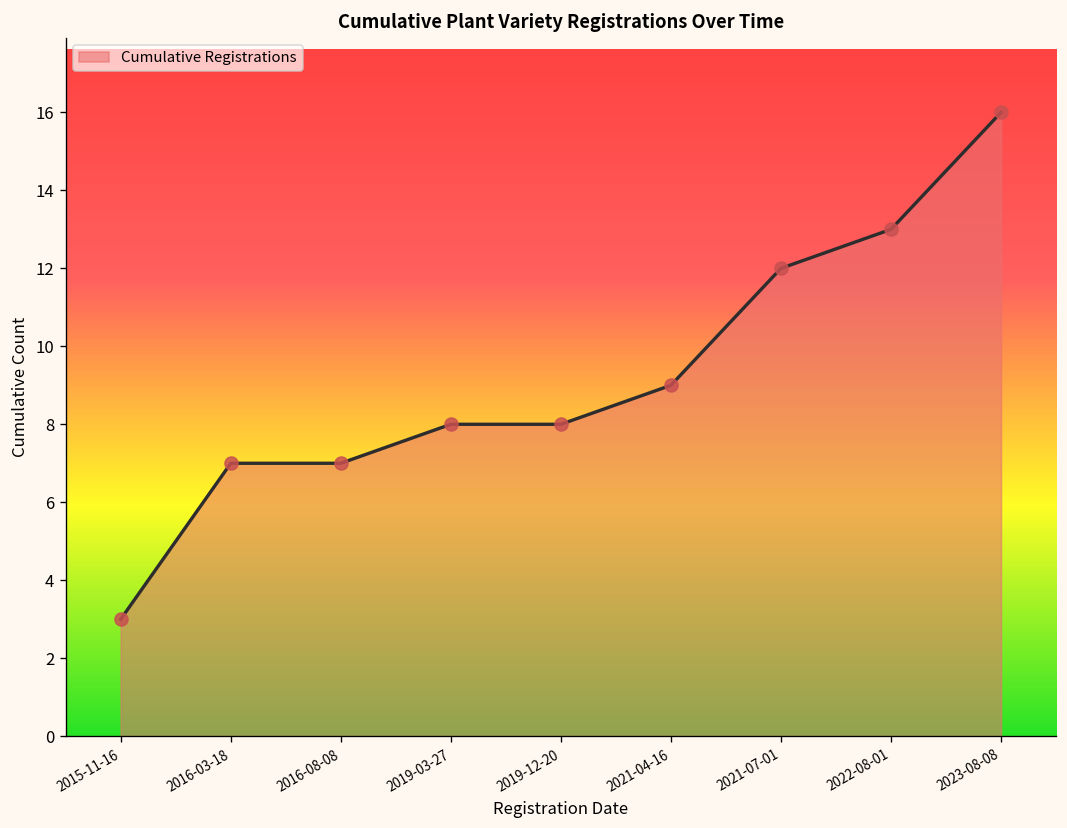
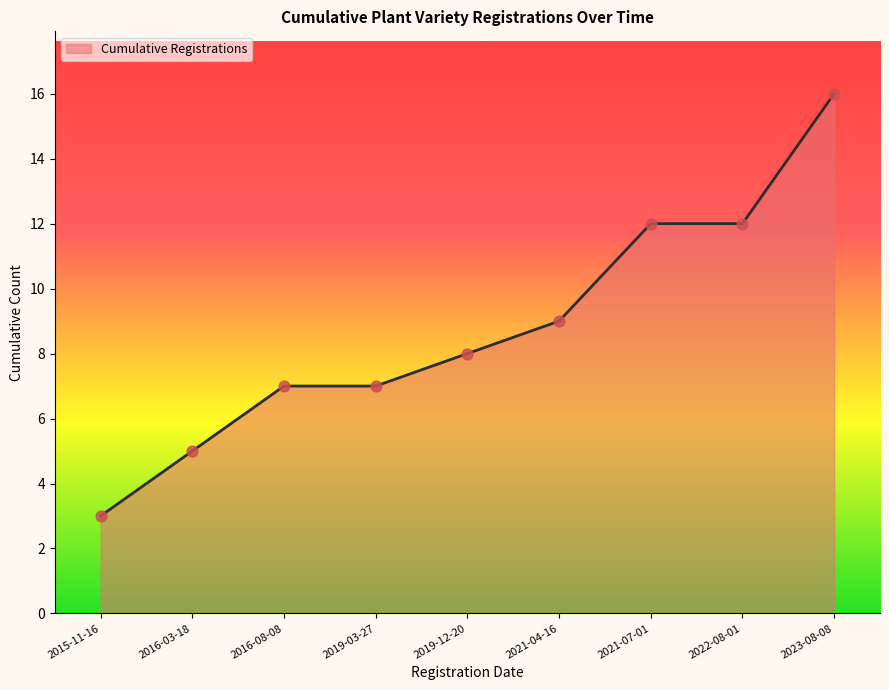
  {
    "2015-11-16": 3,
-   "2016-03-18": 7,
+   "2016-03-18": 5,
    "2016-08-08": 7,
-   "2019-03-27": 8,
+   "2019-03-27": 7,
    "2019-12-20": 8,
    "2021-04-16": 9,
    "2021-07-01": 12,
-   "2022-08-01": 13,
+   "2022-08-01": 12,
    "2023-08-08": 16
  }
